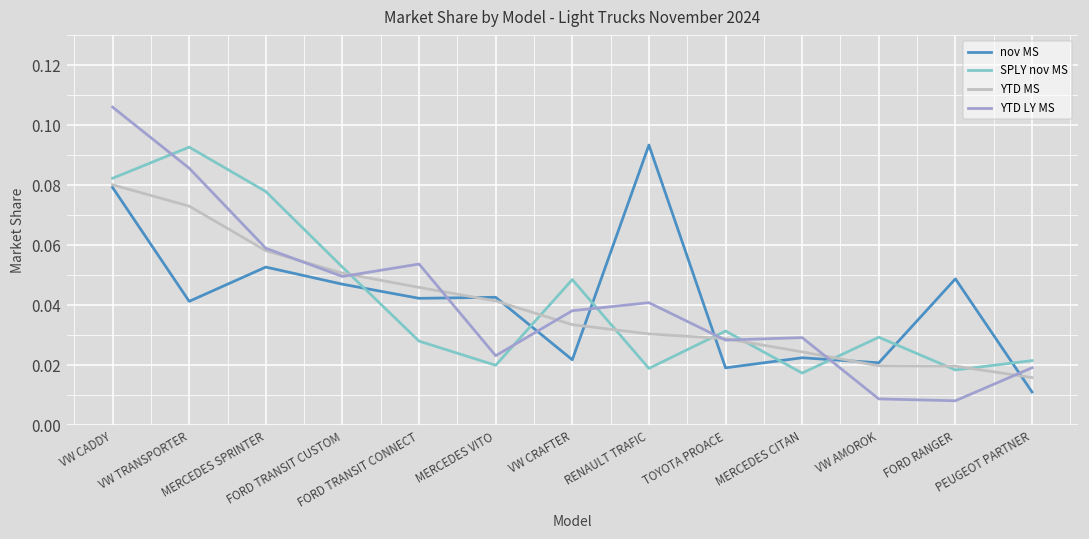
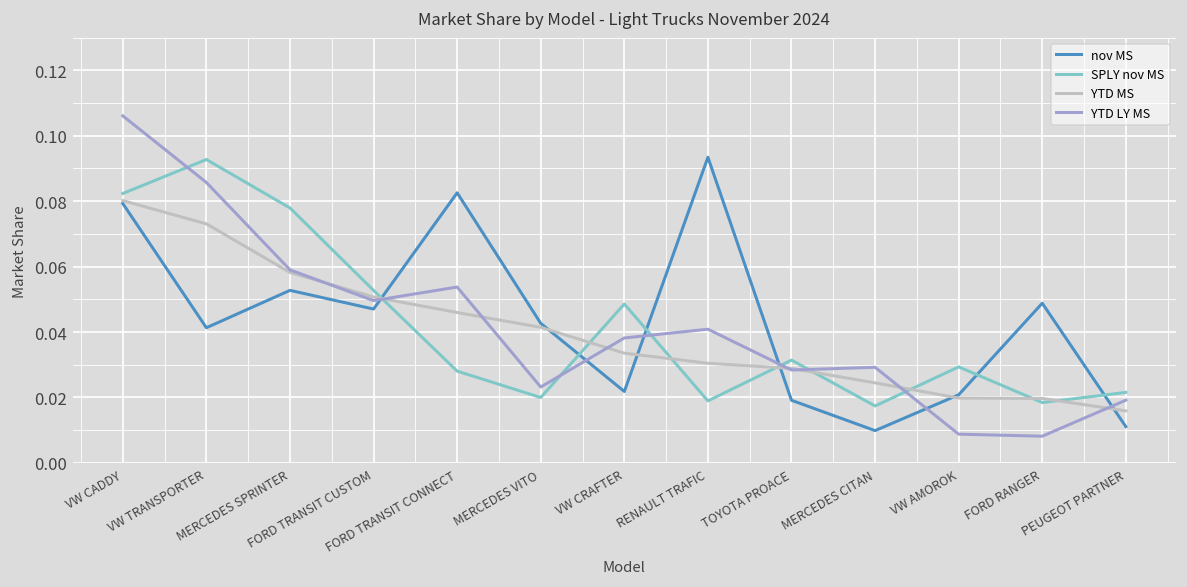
  {
    "nov MS": {
      "VW TRANSPORTER": 0.041,
      "MERCEDES SPRINTER": 0.053,
      "FORD TRANSIT CUSTOM": 0.047,
-     "FORD TRANSIT CONNECT": 0.042,
+     "FORD TRANSIT CONNECT": 0.083,
      "MERCEDES VITO": 0.043,
      "VW CRAFTER": 0.022,
      "RENAULT TRAFIC": 0.093,
      "TOYOTA PROACE": 0.019,
-     "MERCEDES CITAN": 0.023,
+     "MERCEDES CITAN": 0.010,
      "VW AMOROK": 0.021,
      "FORD RANGER": 0.049,
      "PEUGEOT PARTNER": 0.011
    }
  }
